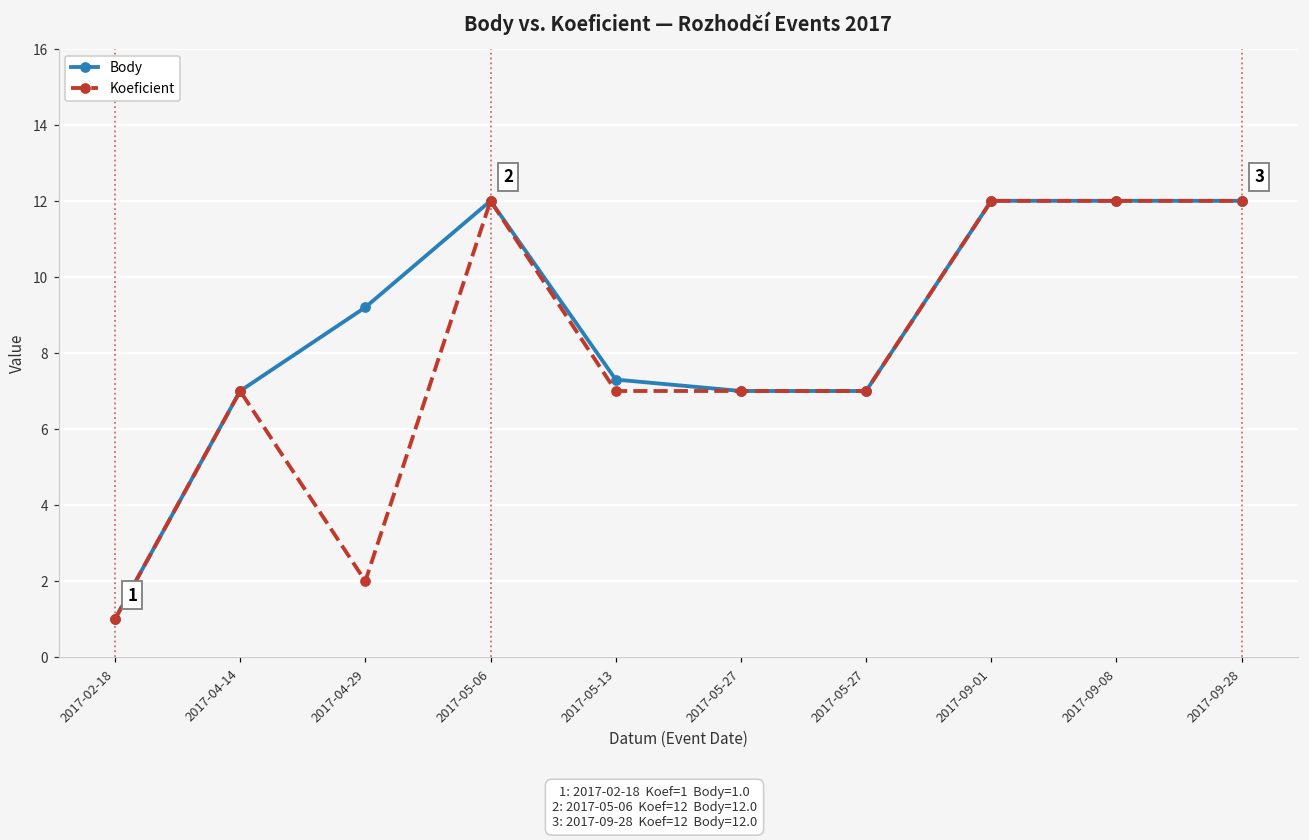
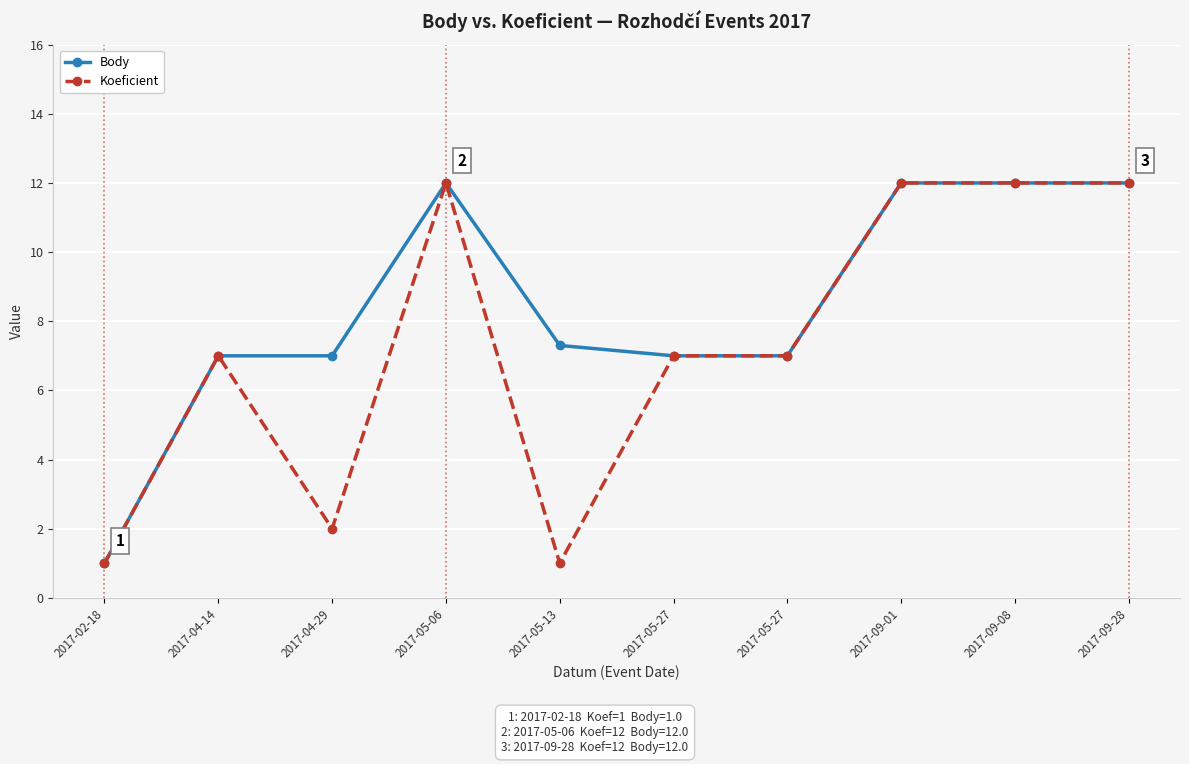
  {
    "Body": {
-     "2017-04-29": 9.2,
+     "2017-04-29": 7.0,
      "2017-05-13": 7.3
    },
    "Koeficient": {
      "2017-04-29": 2,
-     "2017-05-13": 7
+     "2017-05-13": 1
    }
  }
